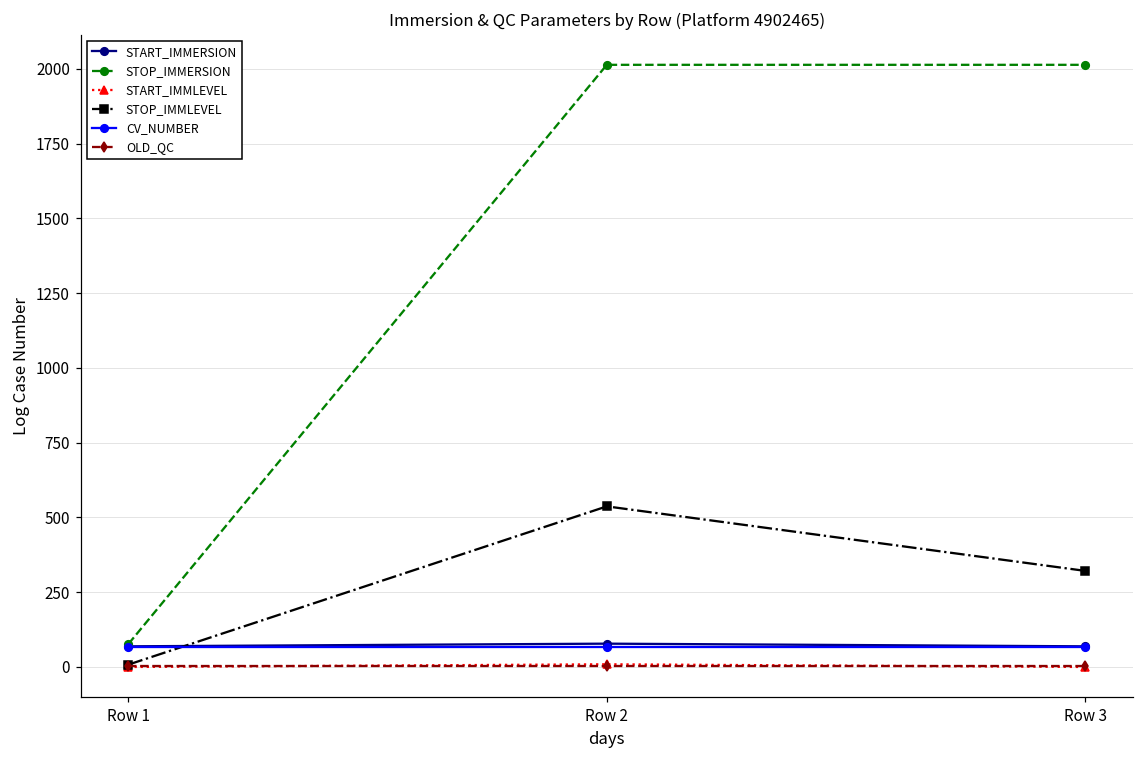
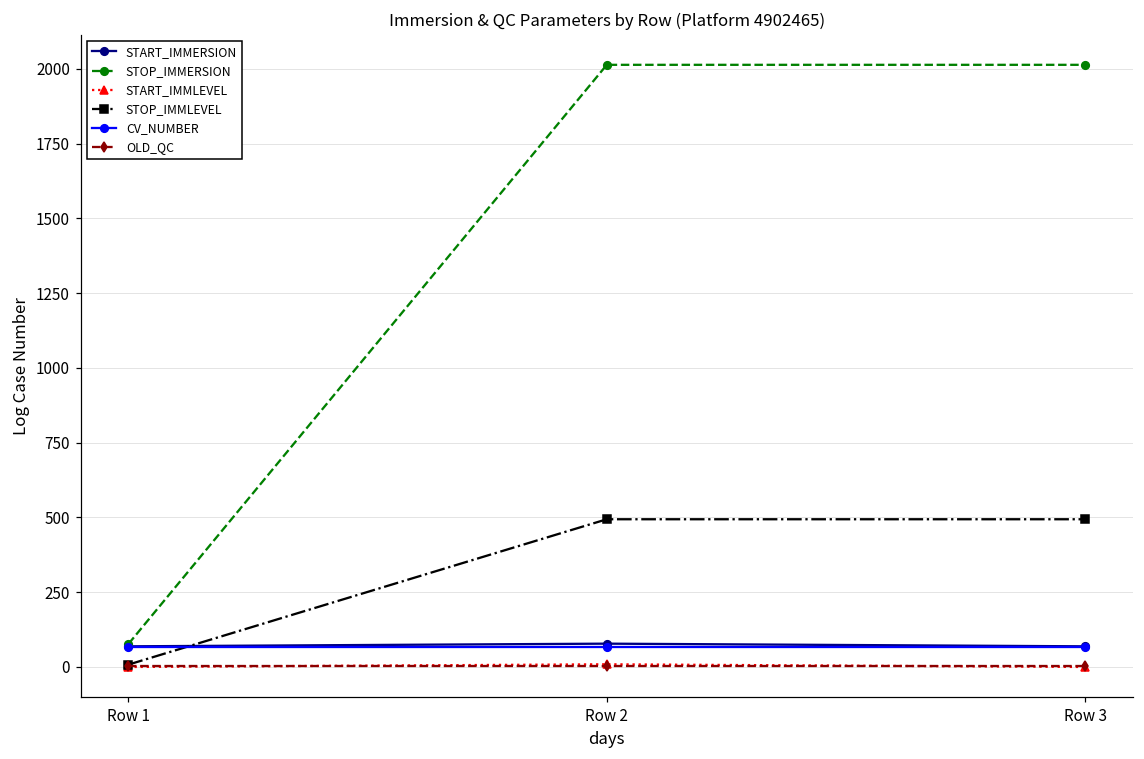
  {
    "START_IMMERSION": {
      "Row 2": 80
    },
    "STOP_IMMERSION": {
      "Row 2": 2010,
      "Row 3": 2010
    },
    "STOP_IMMLEVEL": {
-     "Row 2": 540,
-     "Row 3": 320
+     "Row 2": 490,
+     "Row 3": 490
    },
    "CV_NUMBER": {
      "Row 2": 70
    }
  }
